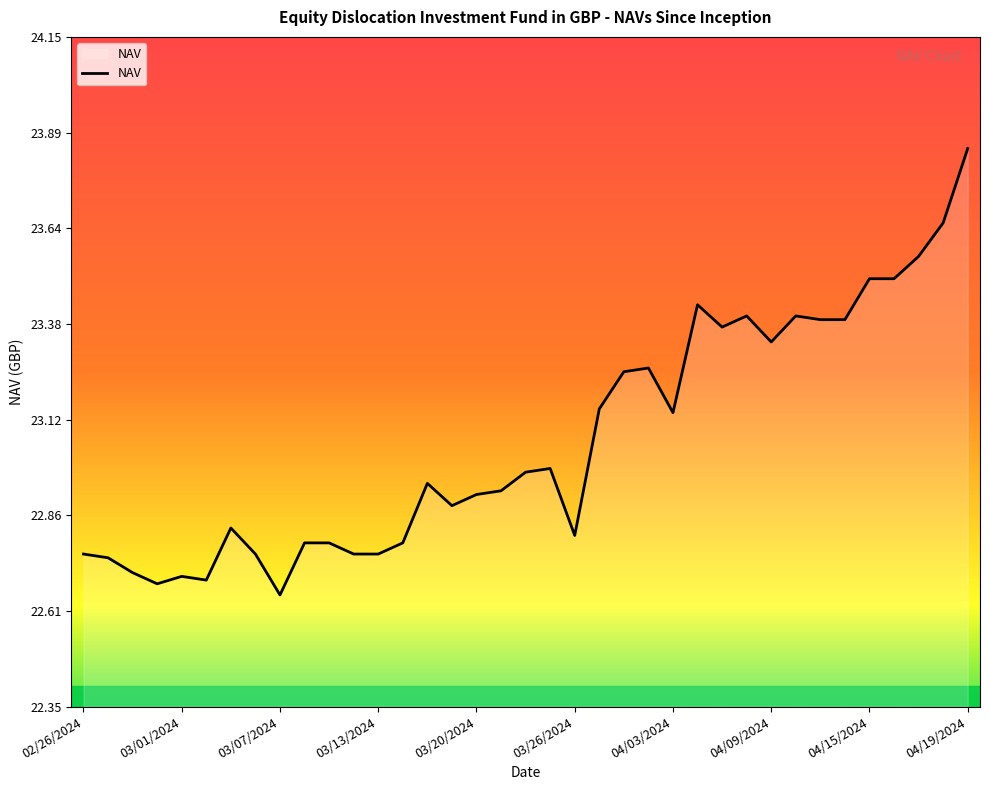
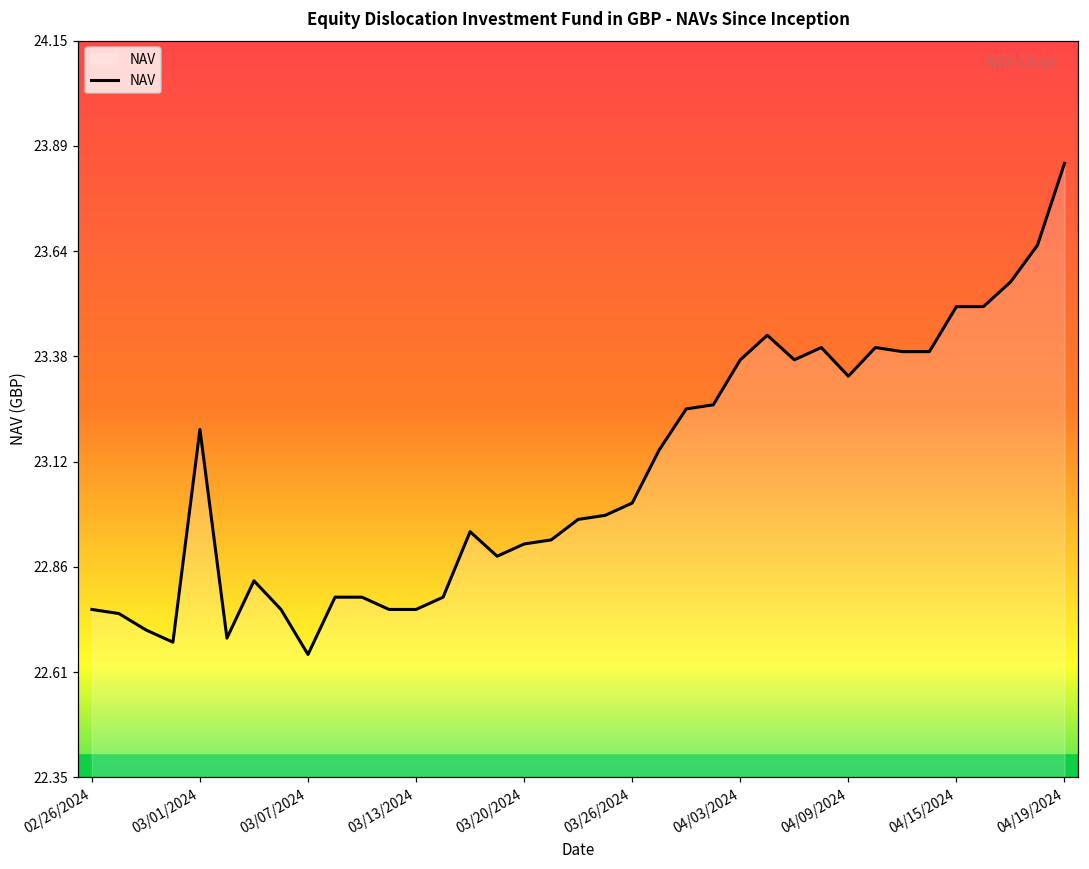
  {
    "02/26/2024": 22.76,
-   "03/01/2024": 22.7,
+   "03/01/2024": 23.2,
    "03/07/2024": 22.65,
    "03/13/2024": 22.76,
    "03/20/2024": 22.92,
-   "03/26/2024": 22.81,
-   "04/03/2024": 23.14,
+   "03/26/2024": 23.02,
+   "04/03/2024": 23.37,
    "04/09/2024": 23.33,
    "04/15/2024": 23.50,
    "04/19/2024": 23.85
  }
